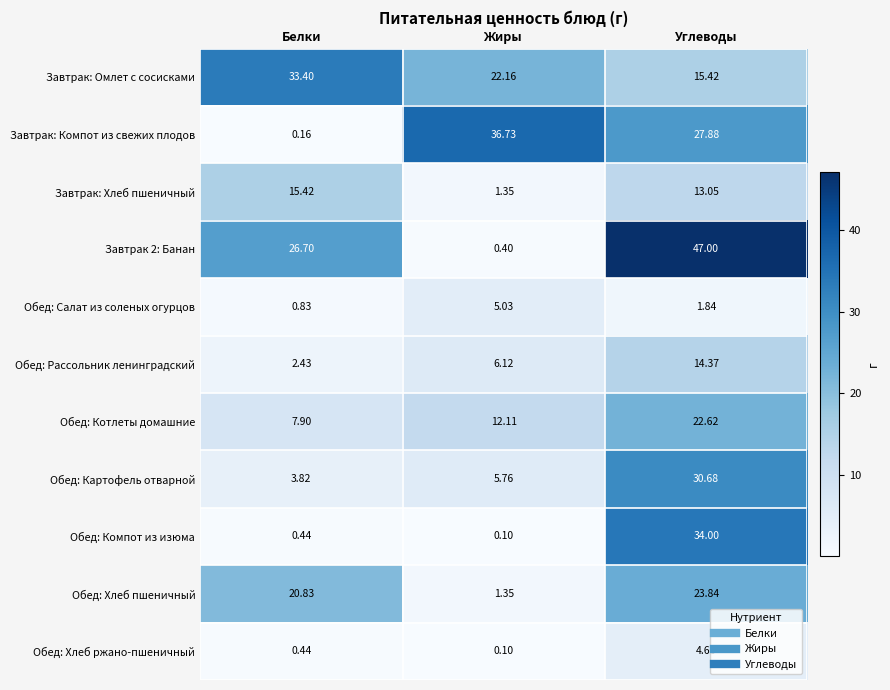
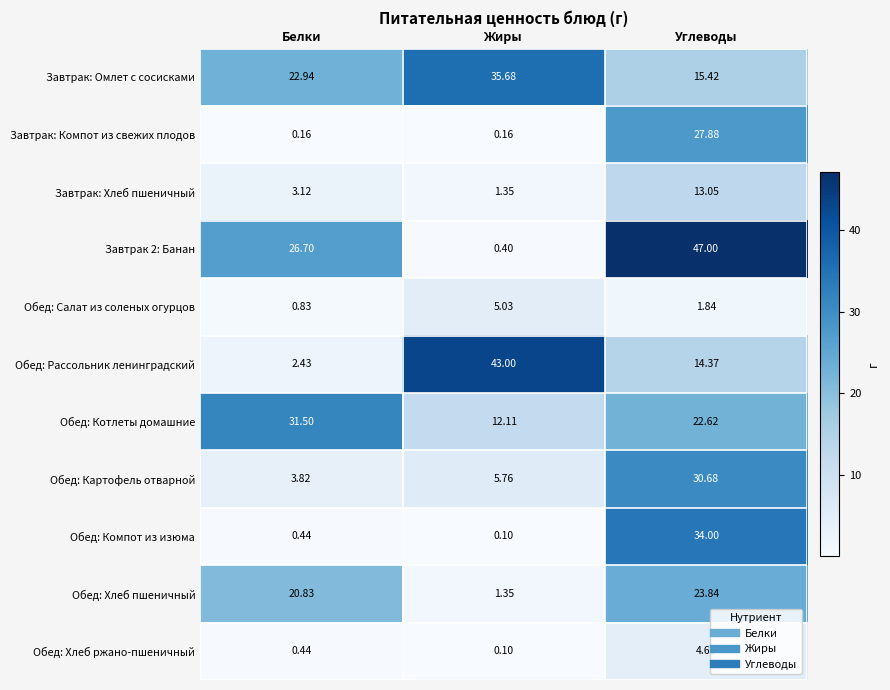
  {
    "Завтрак: Омлет с сосисками": {
-     "Белки": 33.40,
-     "Жиры": 22.16,
+     "Белки": 22.94,
+     "Жиры": 35.68,
      "Углеводы": 15.42
    },
    "Завтрак: Компот из свежих плодов": {
      "Белки": 0.16,
-     "Жиры": 36.73,
+     "Жиры": 0.16,
      "Углеводы": 27.88
    },
    "Завтрак: Хлеб пшеничный": {
-     "Белки": 15.42,
+     "Белки": 3.12,
      "Жиры": 1.35,
      "Углеводы": 13.05
    },
    "Завтрак 2: Банан": {
      "Белки": 26.70,
      "Жиры": 0.40,
      "Углеводы": 47.00
    },
    "Обед: Салат из соленых огурцов": {
      "Белки": 0.83,
      "Жиры": 5.03,
      "Углеводы": 1.84
    },
    "Обед: Рассольник ленинградский": {
      "Белки": 2.43,
-     "Жиры": 6.12,
+     "Жиры": 43.00,
      "Углеводы": 14.37
    },
    "Обед: Котлеты домашние": {
-     "Белки": 7.90,
+     "Белки": 31.50,
      "Жиры": 12.11,
      "Углеводы": 22.62
    },
    "Обед: Картофель отварной": {
      "Белки": 3.82,
      "Жиры": 5.76,
      "Углеводы": 30.68
    },
    "Обед: Компот из изюма": {
      "Белки": 0.44,
      "Жиры": 0.10,
      "Углеводы": 34.00
    },
    "Обед: Хлеб пшеничный": {
      "Белки": 20.83,
      "Жиры": 1.35,
      "Углеводы": 23.84
    },
    "Обед: Хлеб ржано-пшеничный": {
      "Белки": 0.44,
      "Жиры": 0.10
    }
  }
